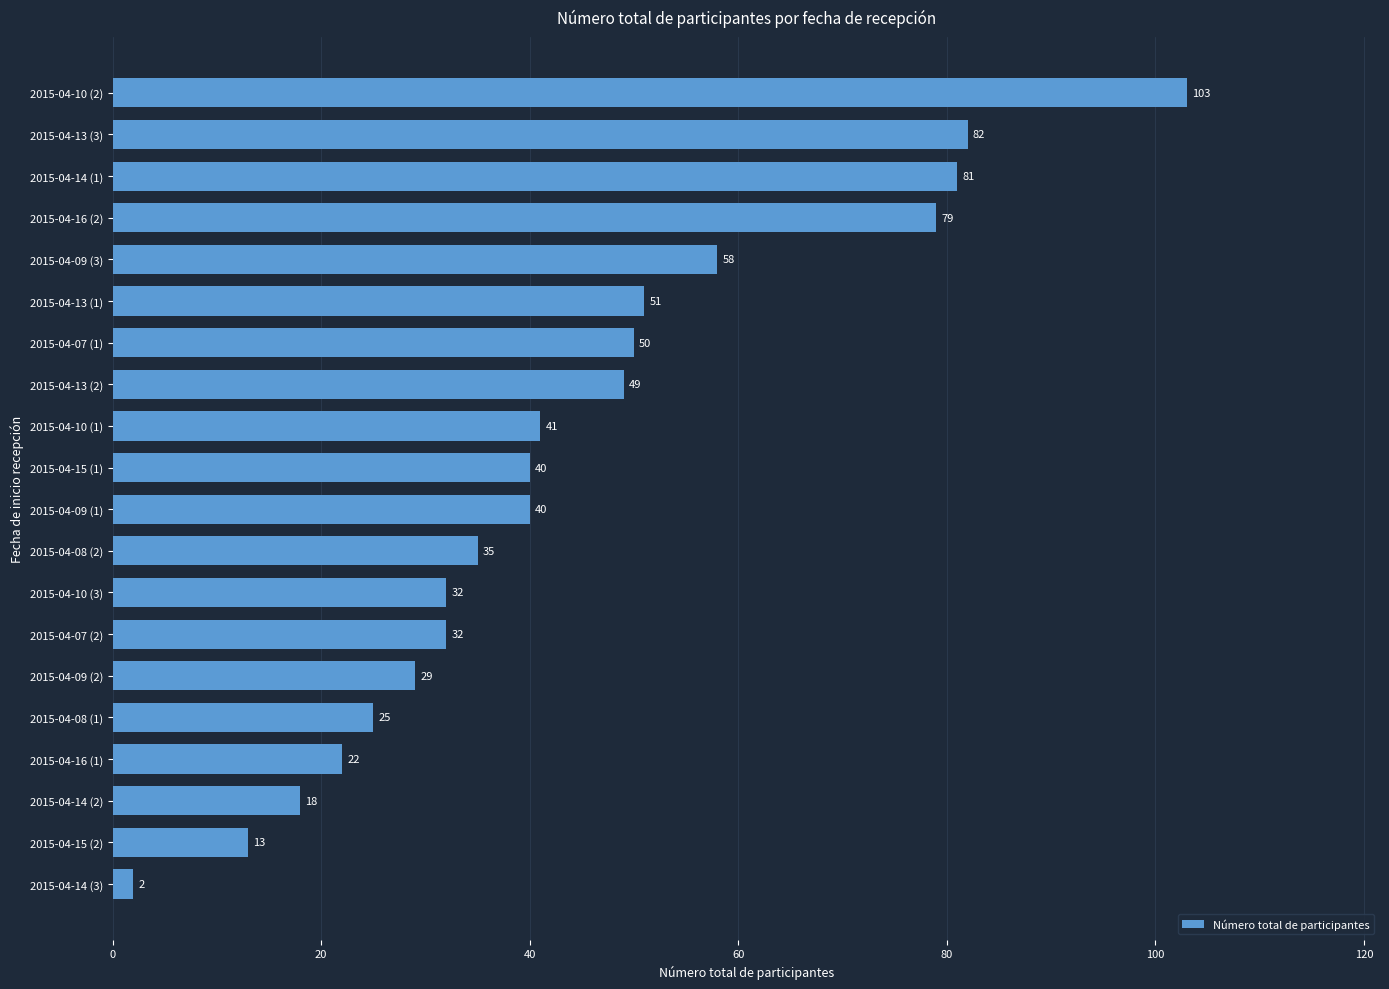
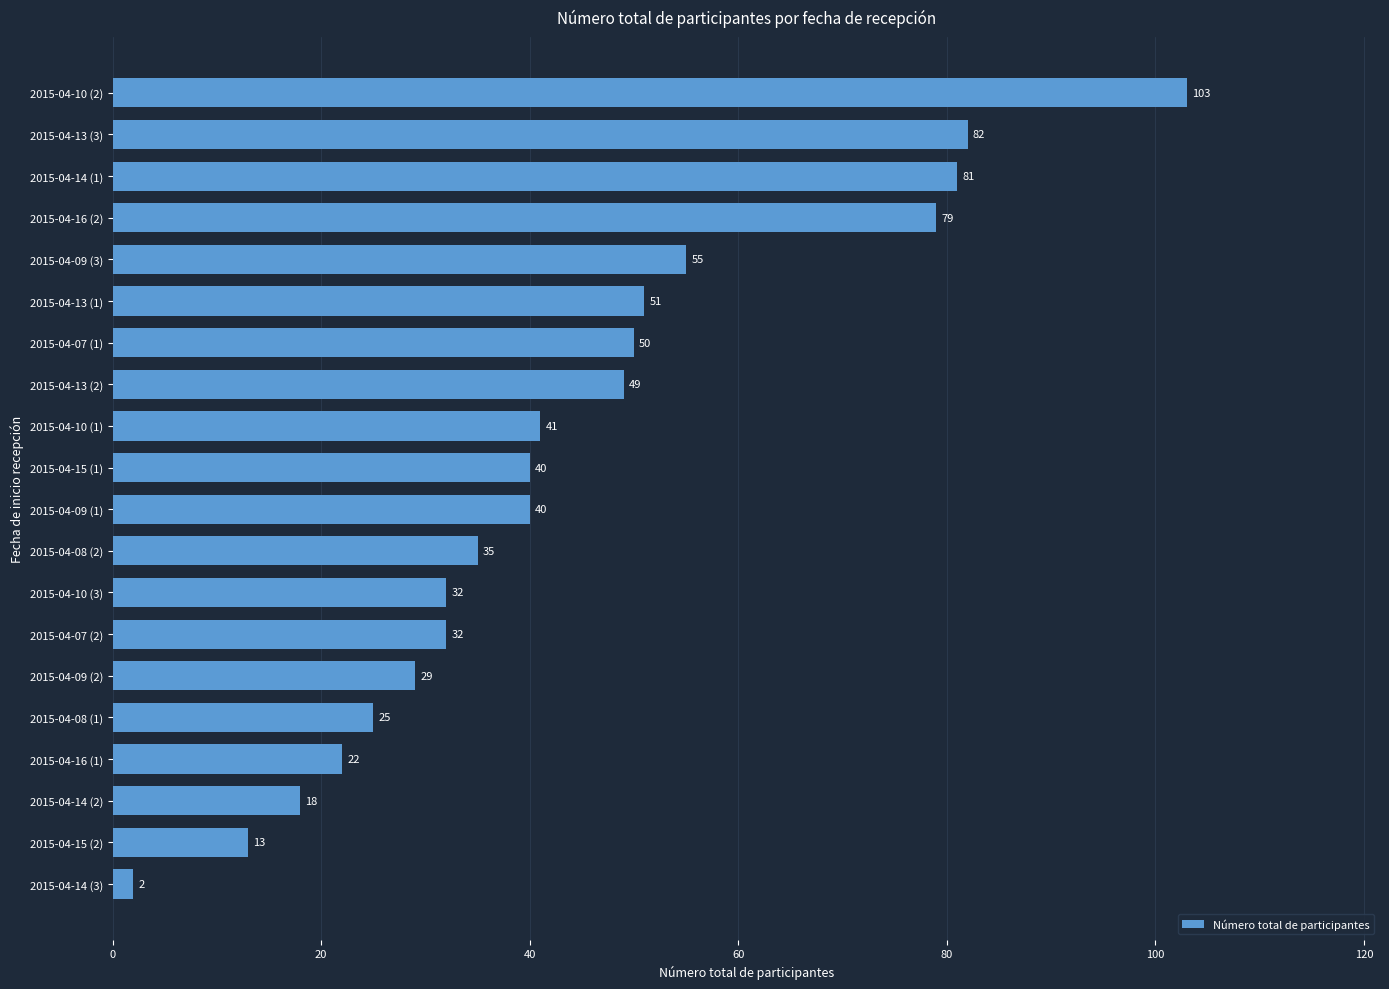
  {
    "2015-04-10 (2)": 103,
    "2015-04-13 (3)": 82,
    "2015-04-14 (1)": 81,
    "2015-04-16 (2)": 79,
-   "2015-04-09 (3)": 58,
+   "2015-04-09 (3)": 55,
    "2015-04-13 (1)": 51,
    "2015-04-07 (1)": 50,
    "2015-04-13 (2)": 49,
    "2015-04-10 (1)": 41,
    "2015-04-15 (1)": 40,
    "2015-04-09 (1)": 40,
    "2015-04-08 (2)": 35,
    "2015-04-10 (3)": 32,
    "2015-04-07 (2)": 32,
    "2015-04-09 (2)": 29,
    "2015-04-08 (1)": 25,
    "2015-04-16 (1)": 22,
    "2015-04-14 (2)": 18,
    "2015-04-15 (2)": 13,
    "2015-04-14 (3)": 2
  }
